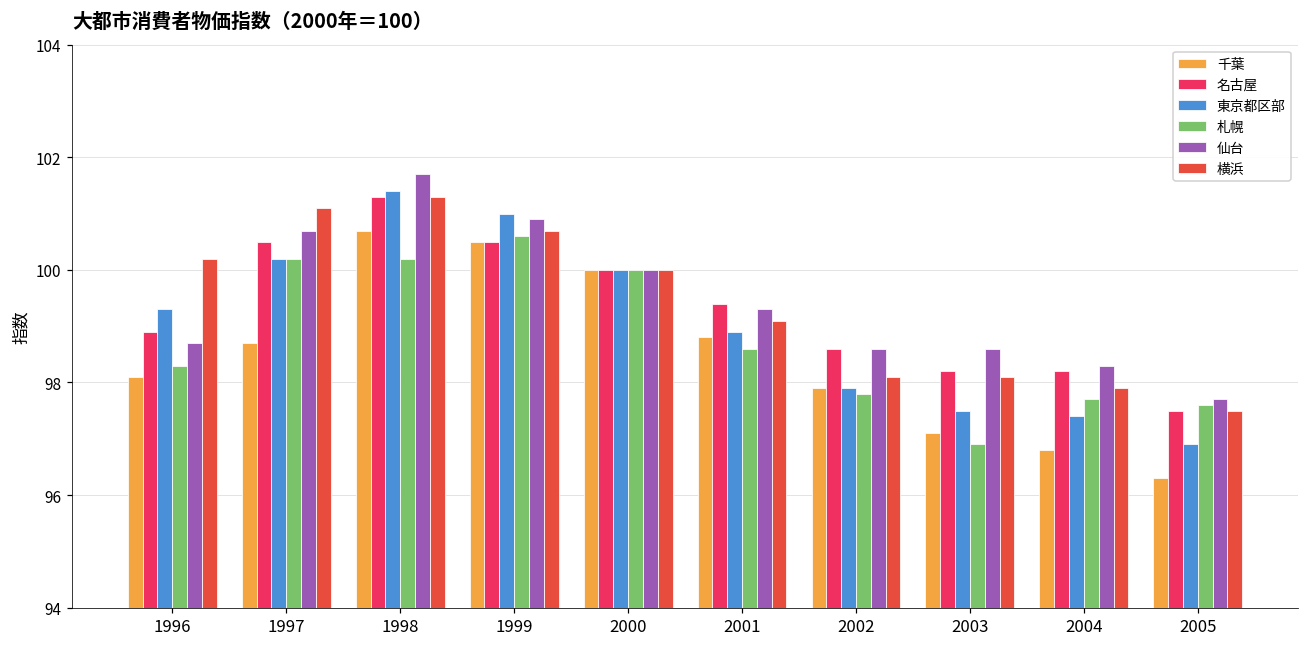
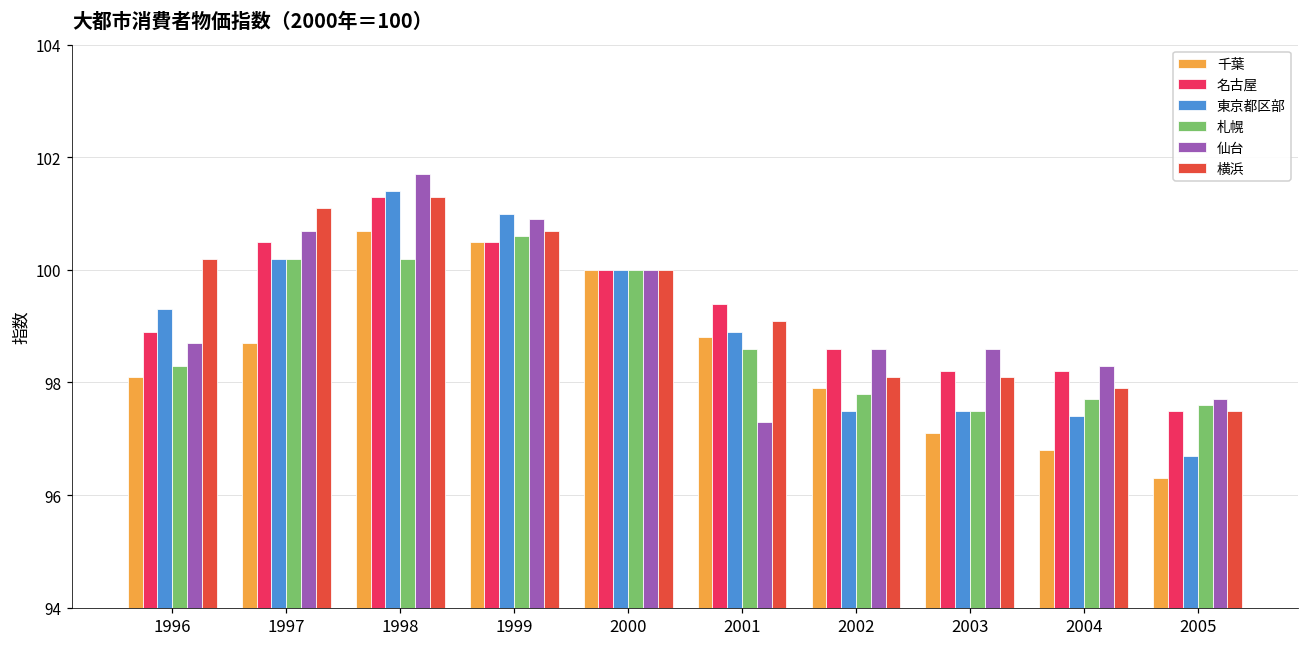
  {
    "千葉": {
      "1996": 98.1,
      "1997": 98.7,
      "1998": 100.7,
      "1999": 100.5,
      "2000": 100.0,
      "2001": 98.8,
      "2002": 97.9,
      "2003": 97.1,
      "2004": 96.8,
      "2005": 96.3
    },
    "東京都区部": {
      "1996": 99.3,
      "1997": 100.2,
      "1998": 101.4,
      "1999": 101.0,
      "2000": 100.0,
      "2001": 98.9,
-     "2002": 97.9,
+     "2002": 97.5,
      "2003": 97.5,
      "2004": 97.4,
-     "2005": 96.9
+     "2005": 96.7
    },
    "札幌": {
      "1996": 98.3,
      "1997": 100.2,
      "1998": 100.2,
      "1999": 100.6,
      "2000": 100.0,
      "2001": 98.6,
      "2002": 97.8,
-     "2003": 96.9,
+     "2003": 97.5,
      "2004": 97.7,
      "2005": 97.6
    },
    "仙台": {
      "1996": 98.7,
      "1997": 100.7,
      "1998": 101.7,
      "1999": 100.9,
      "2000": 100.0,
-     "2001": 99.3,
+     "2001": 97.3,
      "2002": 98.6,
      "2003": 98.6,
      "2004": 98.3,
      "2005": 97.7
    }
  }
